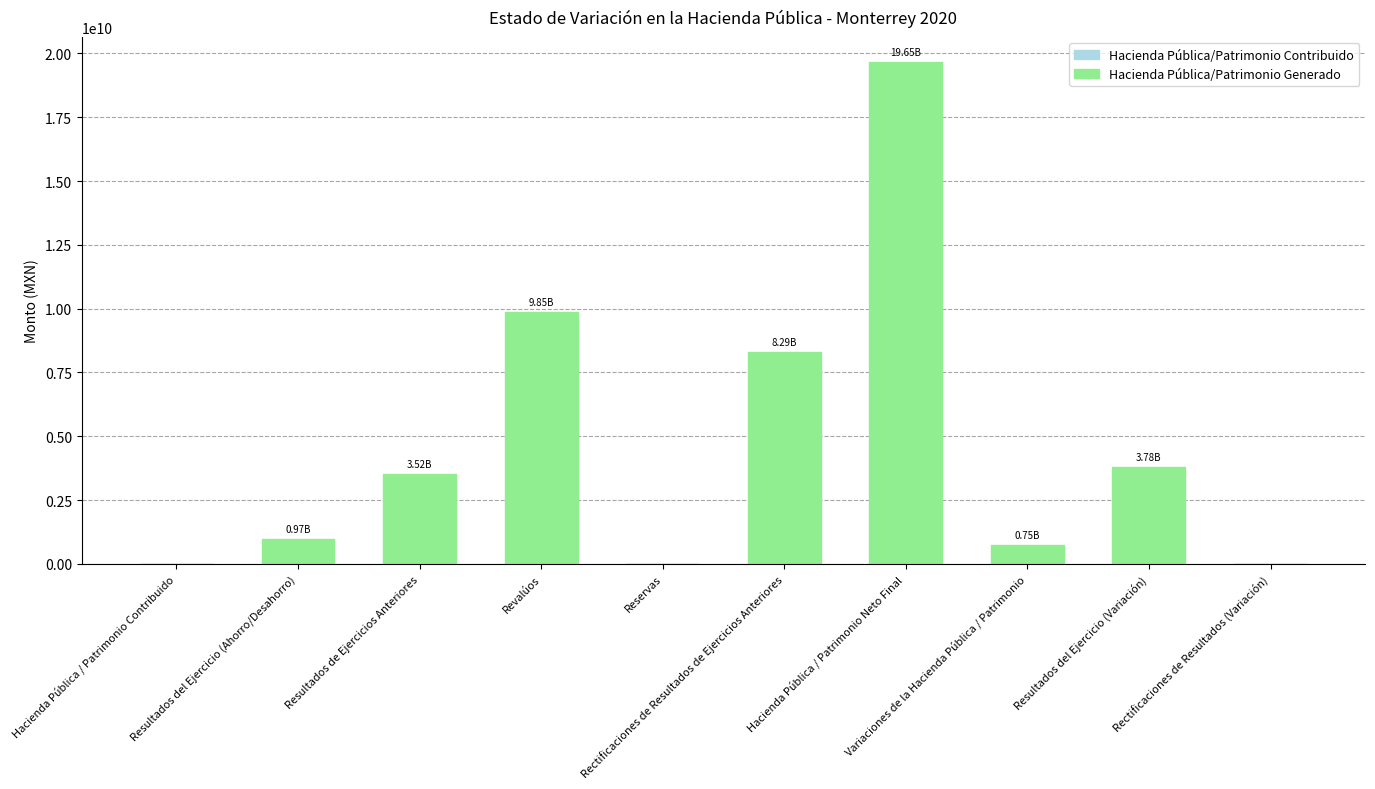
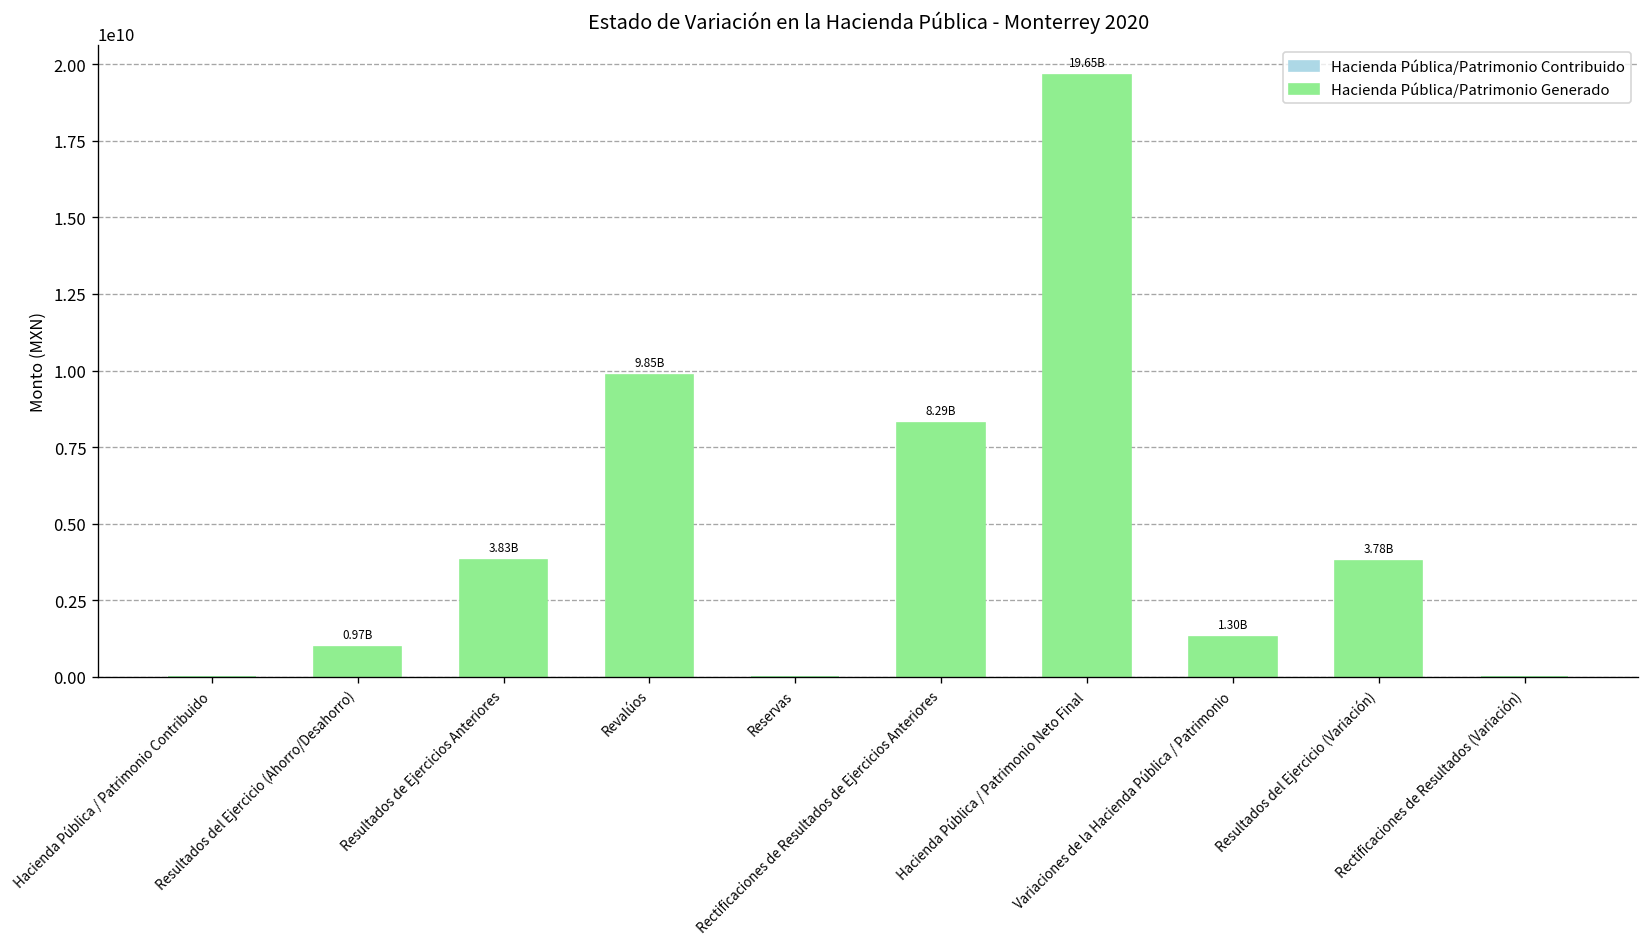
  {
    "Hacienda Pública/Patrimonio Contribuido": {
      "Hacienda Pública / Patrimonio Contribuido": "0",
      "Resultados del Ejercicio (Ahorro/Desahorro)": "0",
      "Resultados de Ejercicios Anteriores": "0",
      "Revalúos": "0",
      "Reservas": "0",
      "Rectificaciones de Resultados de Ejercicios Anteriores": "0",
      "Hacienda Pública / Patrimonio Neto Final": "0",
      "Variaciones de la Hacienda Pública / Patrimonio": "0",
      "Resultados del Ejercicio (Variación)": "0",
      "Rectificaciones de Resultados (Variación)": "0"
    },
    "Hacienda Pública/Patrimonio Generado": {
      "Resultados del Ejercicio (Ahorro/Desahorro)": "0.97B",
-     "Resultados de Ejercicios Anteriores": "3.52B",
+     "Resultados de Ejercicios Anteriores": "3.83B",
      "Revalúos": "9.85B",
      "Rectificaciones de Resultados de Ejercicios Anteriores": "8.29B",
      "Hacienda Pública / Patrimonio Neto Final": "19.65B",
-     "Variaciones de la Hacienda Pública / Patrimonio": "0.75B",
+     "Variaciones de la Hacienda Pública / Patrimonio": "1.30B",
      "Resultados del Ejercicio (Variación)": "3.78B"
    }
  }
